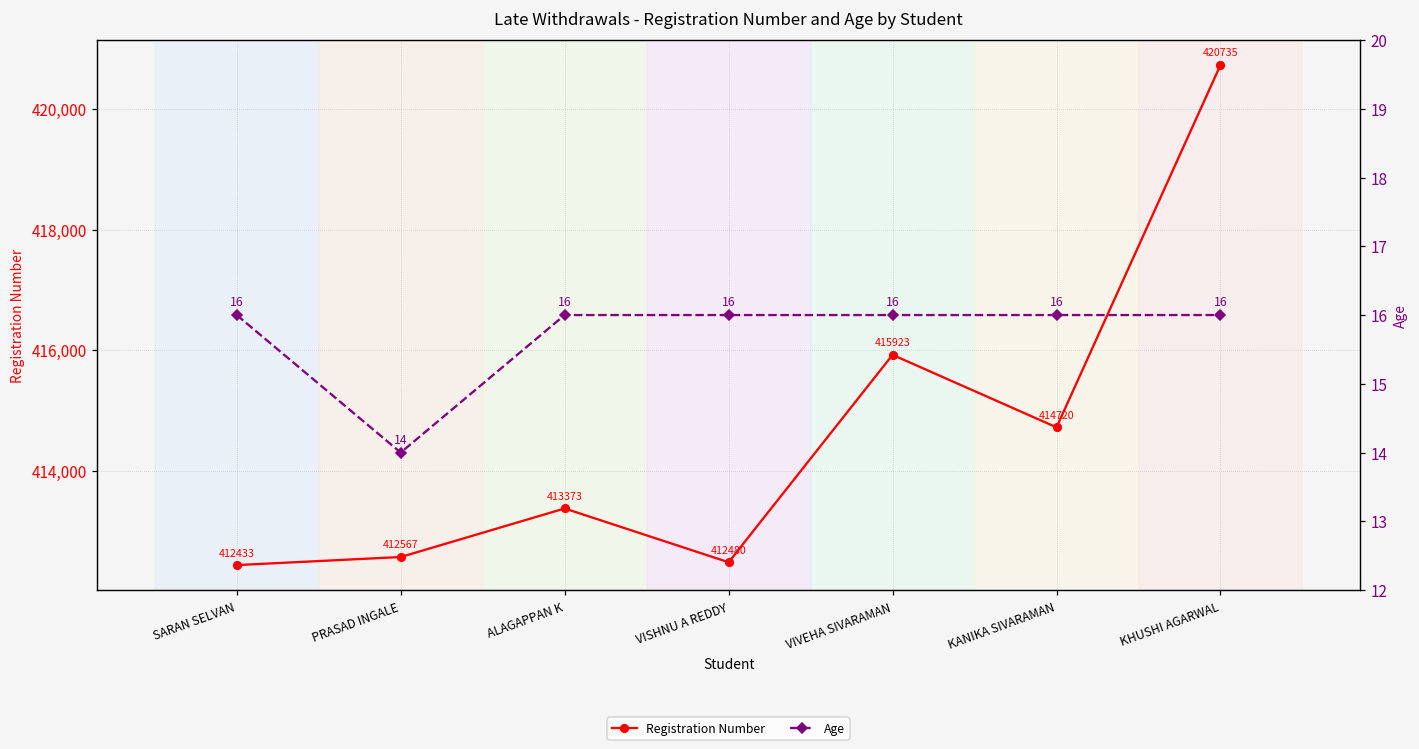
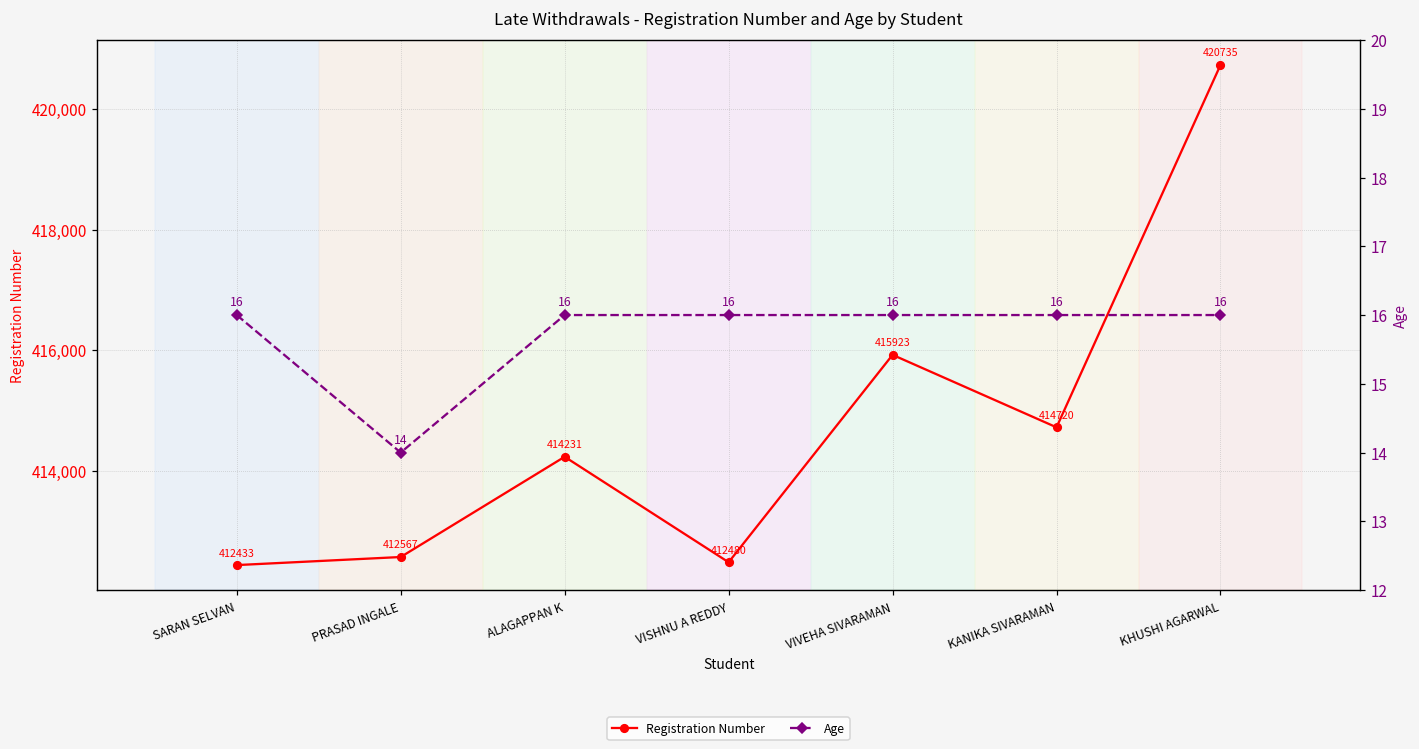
  {
    "Registration Number": {
      "SARAN SELVAN": 412433,
      "PRASAD INGALE": 412567,
-     "ALAGAPPAN K": 413373,
+     "ALAGAPPAN K": 414231,
      "VISHNU A REDDY": 412480,
      "VIVEHA SIVARAMAN": 415923,
      "KANIKA SIVARAMAN": 414720,
      "KHUSHI AGARWAL": 420735
    },
    "Age": {
      "SARAN SELVAN": 16,
      "PRASAD INGALE": 14,
      "ALAGAPPAN K": 16,
      "VISHNU A REDDY": 16,
      "VIVEHA SIVARAMAN": 16,
      "KANIKA SIVARAMAN": 16,
      "KHUSHI AGARWAL": 16
    }
  }
